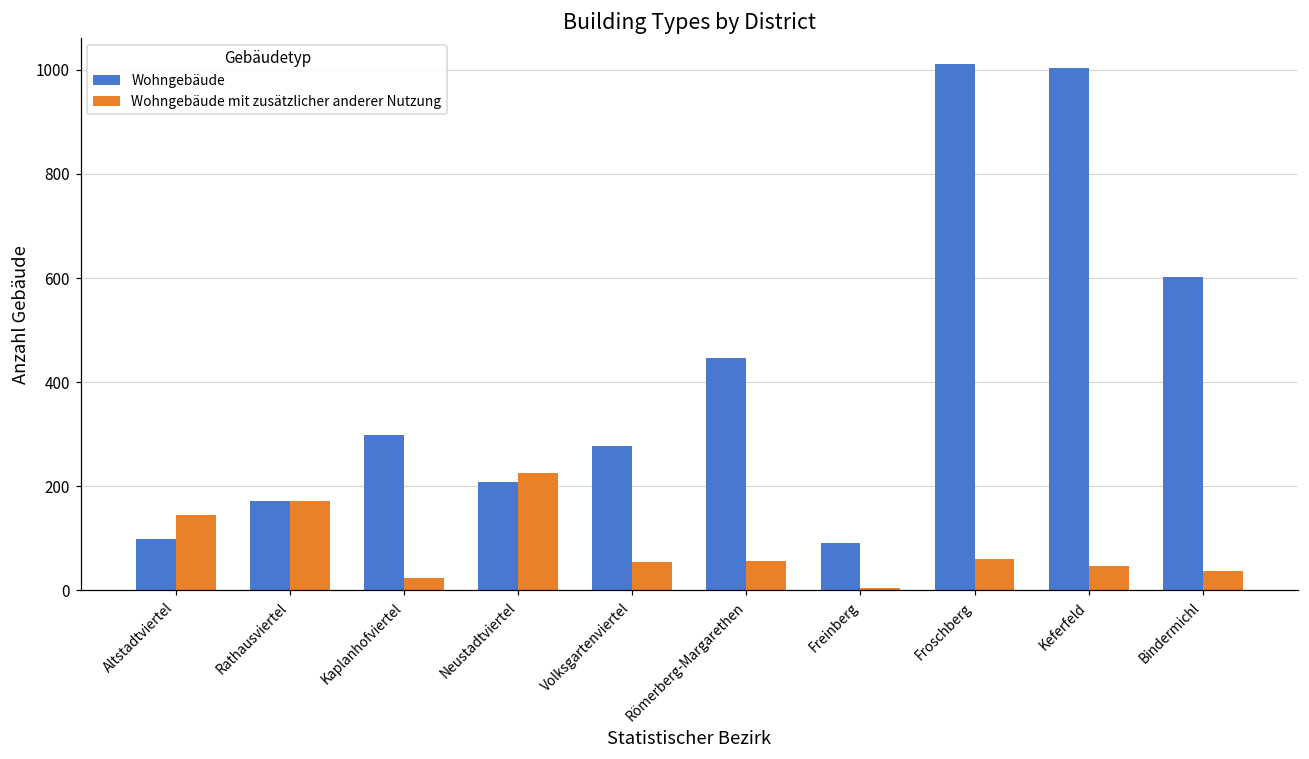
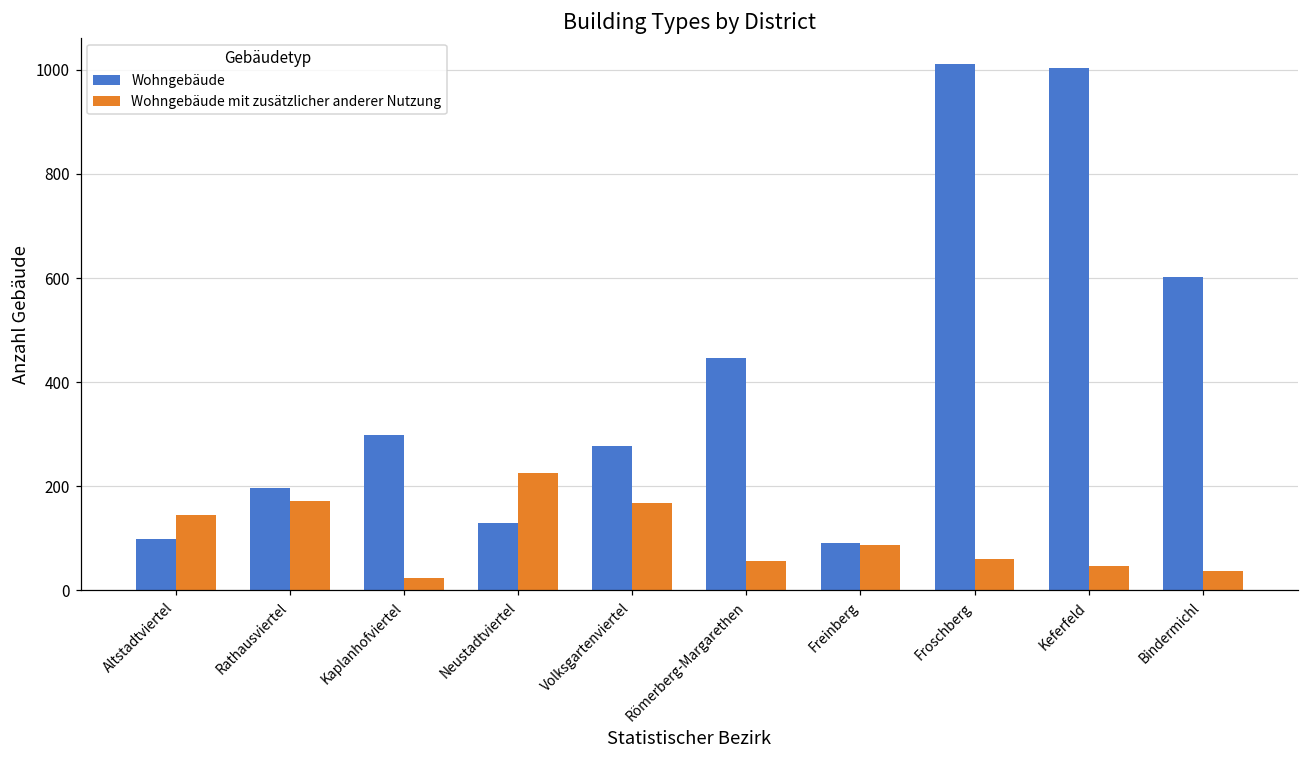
  {
    "Wohngebäude": {
      "Altstadtviertel": 100,
-     "Rathausviertel": 170,
+     "Rathausviertel": 200,
      "Kaplanhofviertel": 300,
-     "Neustadtviertel": 210,
+     "Neustadtviertel": 130,
      "Volksgartenviertel": 280,
      "Römerberg-Margarethen": 450,
      "Freinberg": 90,
      "Froschberg": 1010,
      "Keferfeld": 1000,
      "Bindermichl": 600
    },
    "Wohngebäude mit zusätzlicher anderer Nutzung": {
      "Altstadtviertel": 140,
      "Rathausviertel": 170,
      "Kaplanhofviertel": 20,
      "Neustadtviertel": 230,
-     "Volksgartenviertel": 50,
+     "Volksgartenviertel": 170,
      "Römerberg-Margarethen": 60,
-     "Freinberg": 0,
+     "Freinberg": 90,
      "Froschberg": 60,
      "Keferfeld": 50,
      "Bindermichl": 40
    }
  }
